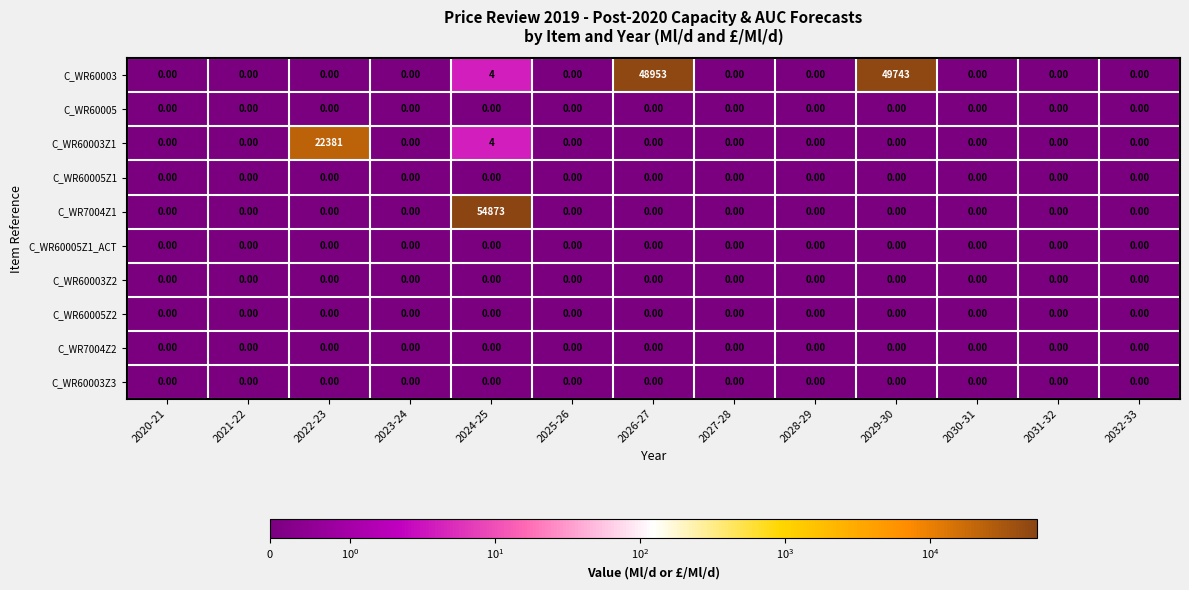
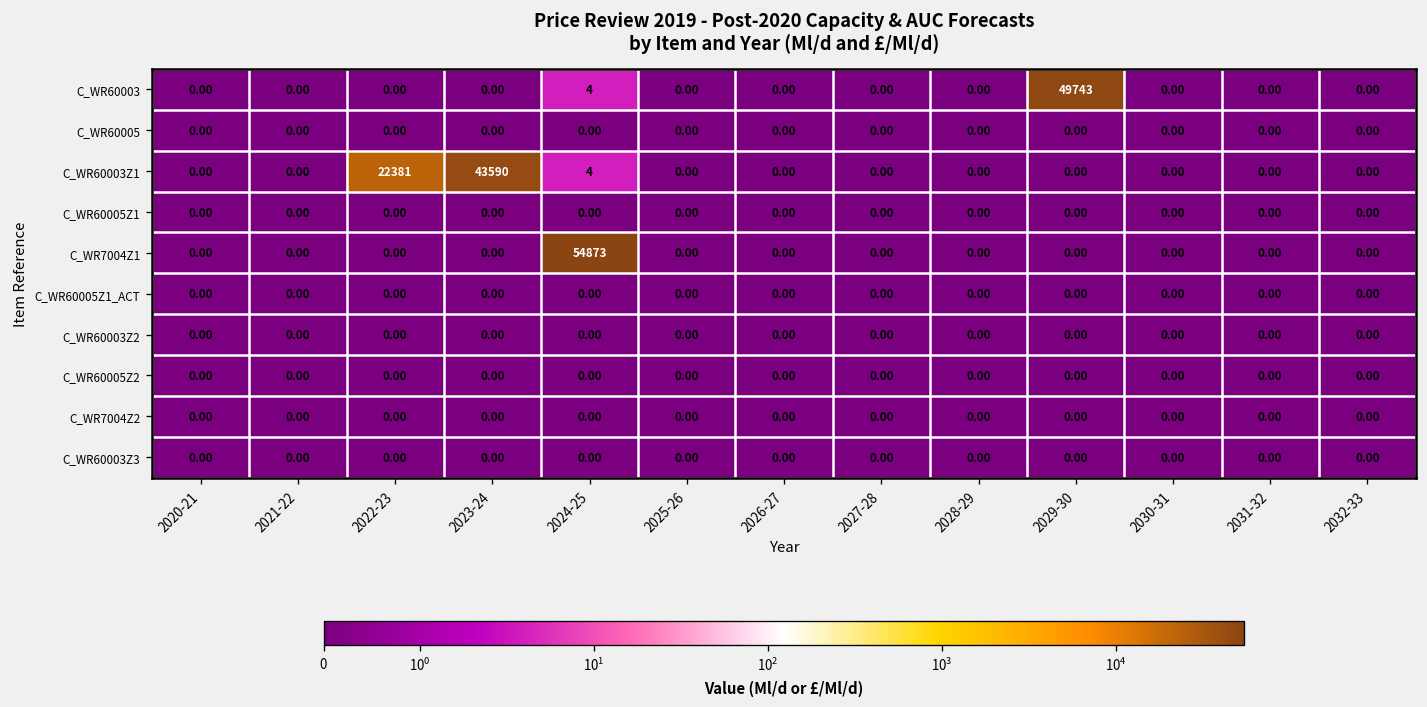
  {
    "C_WR60003": {
      "2020-21": 0.00,
      "2021-22": 0.00,
      "2022-23": 0.00,
      "2023-24": 0.00,
      "2024-25": 4,
      "2025-26": 0.00,
-     "2026-27": 48953,
+     "2026-27": 0.00,
      "2027-28": 0.00,
      "2028-29": 0.00,
      "2029-30": 49743,
      "2030-31": 0.00,
      "2031-32": 0.00,
      "2032-33": 0.00
    },
    "C_WR60005": {
      "2020-21": 0.00,
      "2021-22": 0.00,
      "2022-23": 0.00,
      "2023-24": 0.00,
      "2024-25": 0.00,
      "2025-26": 0.00,
      "2026-27": 0.00,
      "2027-28": 0.00,
      "2028-29": 0.00,
      "2029-30": 0.00,
      "2030-31": 0.00,
      "2031-32": 0.00,
      "2032-33": 0.00
    },
    "C_WR60003Z1": {
      "2020-21": 0.00,
      "2021-22": 0.00,
      "2022-23": 22381,
-     "2023-24": 0.00,
+     "2023-24": 43590,
      "2024-25": 4,
      "2025-26": 0.00,
      "2026-27": 0.00,
      "2027-28": 0.00,
      "2028-29": 0.00,
      "2029-30": 0.00,
      "2030-31": 0.00,
      "2031-32": 0.00,
      "2032-33": 0.00
    },
    "C_WR60005Z1": {
      "2020-21": 0.00,
      "2021-22": 0.00,
      "2022-23": 0.00,
      "2023-24": 0.00,
      "2024-25": 0.00,
      "2025-26": 0.00,
      "2026-27": 0.00,
      "2027-28": 0.00,
      "2028-29": 0.00,
      "2029-30": 0.00,
      "2030-31": 0.00,
      "2031-32": 0.00,
      "2032-33": 0.00
    },
    "C_WR7004Z1": {
      "2020-21": 0.00,
      "2021-22": 0.00,
      "2022-23": 0.00,
      "2023-24": 0.00,
      "2024-25": 54873,
      "2025-26": 0.00,
      "2026-27": 0.00,
      "2027-28": 0.00,
      "2028-29": 0.00,
      "2029-30": 0.00,
      "2030-31": 0.00,
      "2031-32": 0.00,
      "2032-33": 0.00
    },
    "C_WR60005Z1_ACT": {
      "2020-21": 0.00,
      "2021-22": 0.00,
      "2022-23": 0.00,
      "2023-24": 0.00,
      "2024-25": 0.00,
      "2025-26": 0.00,
      "2026-27": 0.00,
      "2027-28": 0.00,
      "2028-29": 0.00,
      "2029-30": 0.00,
      "2030-31": 0.00,
      "2031-32": 0.00,
      "2032-33": 0.00
    },
    "C_WR60003Z2": {
      "2020-21": 0.00,
      "2021-22": 0.00,
      "2022-23": 0.00,
      "2023-24": 0.00,
      "2024-25": 0.00,
      "2025-26": 0.00,
      "2026-27": 0.00,
      "2027-28": 0.00,
      "2028-29": 0.00,
      "2029-30": 0.00,
      "2030-31": 0.00,
      "2031-32": 0.00,
      "2032-33": 0.00
    },
    "C_WR60005Z2": {
      "2020-21": 0.00,
      "2021-22": 0.00,
      "2022-23": 0.00,
      "2023-24": 0.00,
      "2024-25": 0.00,
      "2025-26": 0.00,
      "2026-27": 0.00,
      "2027-28": 0.00,
      "2028-29": 0.00,
      "2029-30": 0.00,
      "2030-31": 0.00,
      "2031-32": 0.00,
      "2032-33": 0.00
    },
    "C_WR7004Z2": {
      "2020-21": 0.00,
      "2021-22": 0.00,
      "2022-23": 0.00,
      "2023-24": 0.00,
      "2024-25": 0.00,
      "2025-26": 0.00,
      "2026-27": 0.00,
      "2027-28": 0.00,
      "2028-29": 0.00,
      "2029-30": 0.00,
      "2030-31": 0.00,
      "2031-32": 0.00,
      "2032-33": 0.00
    },
    "C_WR60003Z3": {
      "2020-21": 0.00,
      "2021-22": 0.00,
      "2022-23": 0.00,
      "2023-24": 0.00,
      "2024-25": 0.00,
      "2025-26": 0.00,
      "2026-27": 0.00,
      "2027-28": 0.00,
      "2028-29": 0.00,
      "2029-30": 0.00,
      "2030-31": 0.00,
      "2031-32": 0.00,
      "2032-33": 0.00
    }
  }
